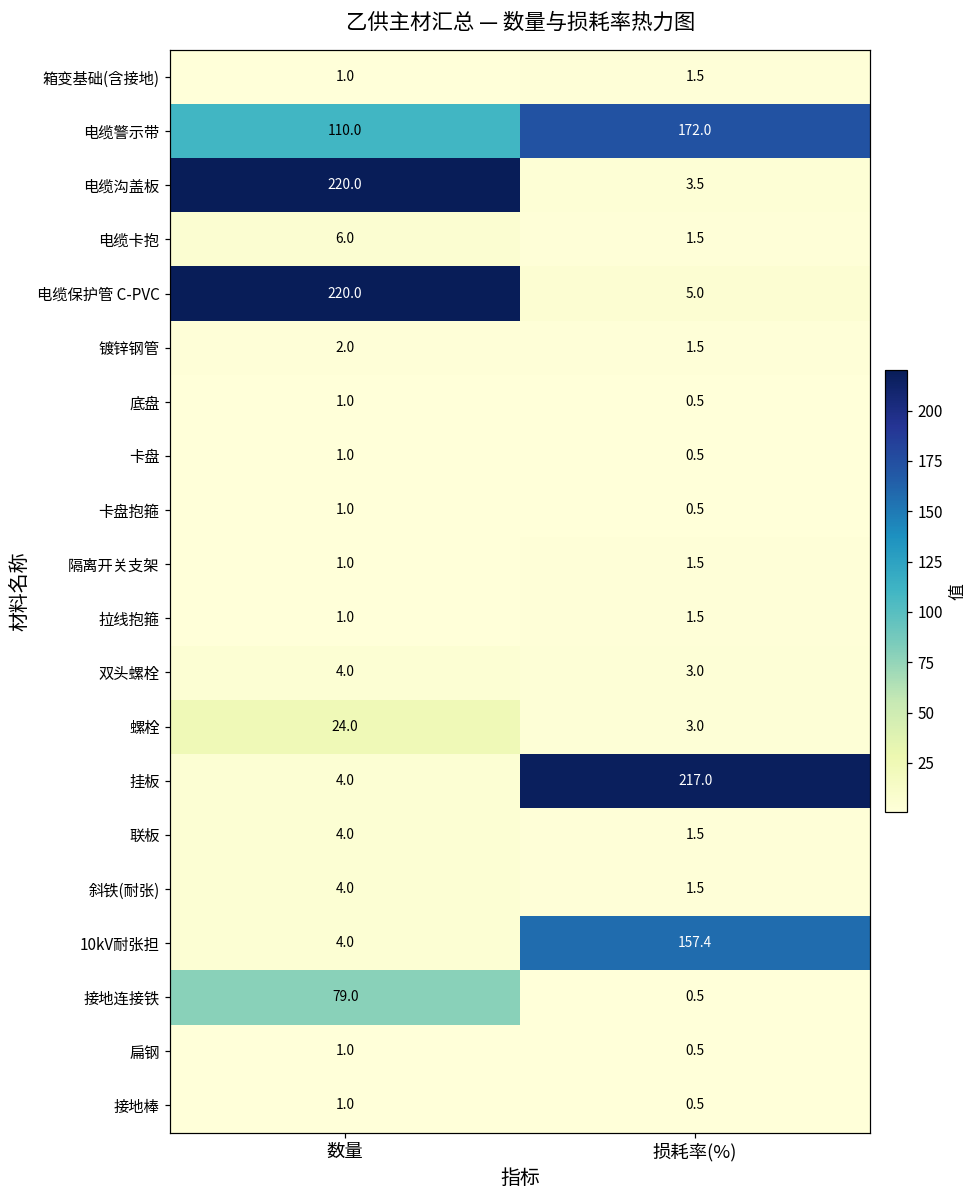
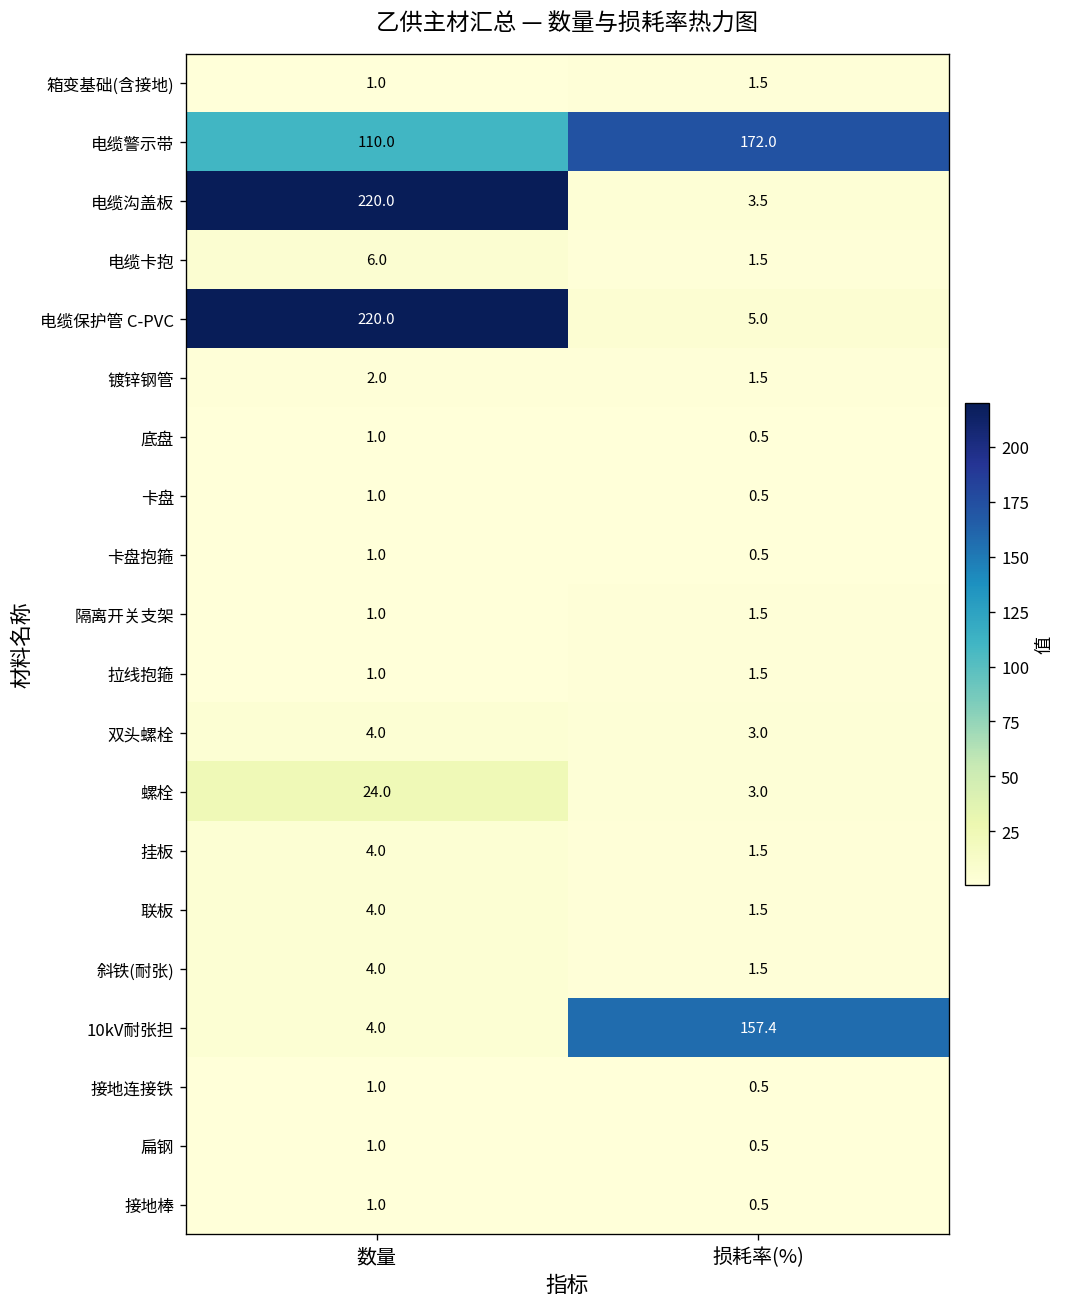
  {
    "箱变基础(含接地)": {
      "数量": 1.0,
      "损耗率(%)": 1.5
    },
    "电缆警示带": {
      "数量": 110.0,
      "损耗率(%)": 172.0
    },
    "电缆沟盖板": {
      "数量": 220.0,
      "损耗率(%)": 3.5
    },
    "电缆卡抱": {
      "数量": 6.0,
      "损耗率(%)": 1.5
    },
    "电缆保护管 C-PVC": {
      "数量": 220.0,
      "损耗率(%)": 5.0
    },
    "镀锌钢管": {
      "数量": 2.0,
      "损耗率(%)": 1.5
    },
    "底盘": {
      "数量": 1.0,
      "损耗率(%)": 0.5
    },
    "卡盘": {
      "数量": 1.0,
      "损耗率(%)": 0.5
    },
    "卡盘抱箍": {
      "数量": 1.0,
      "损耗率(%)": 0.5
    },
    "隔离开关支架": {
      "数量": 1.0,
      "损耗率(%)": 1.5
    },
    "拉线抱箍": {
      "数量": 1.0,
      "损耗率(%)": 1.5
    },
    "双头螺栓": {
      "数量": 4.0,
      "损耗率(%)": 3.0
    },
    "螺栓": {
      "数量": 24.0,
      "损耗率(%)": 3.0
    },
    "挂板": {
      "数量": 4.0,
-     "损耗率(%)": 217.0
+     "损耗率(%)": 1.5
    },
    "联板": {
      "数量": 4.0,
      "损耗率(%)": 1.5
    },
    "斜铁(耐张)": {
      "数量": 4.0,
      "损耗率(%)": 1.5
    },
    "10kV耐张担": {
      "数量": 4.0,
      "损耗率(%)": 157.4
    },
    "接地连接铁": {
-     "数量": 79.0,
+     "数量": 1.0,
      "损耗率(%)": 0.5
    },
    "扁钢": {
      "数量": 1.0,
      "损耗率(%)": 0.5
    },
    "接地棒": {
      "数量": 1.0,
      "损耗率(%)": 0.5
    }
  }
